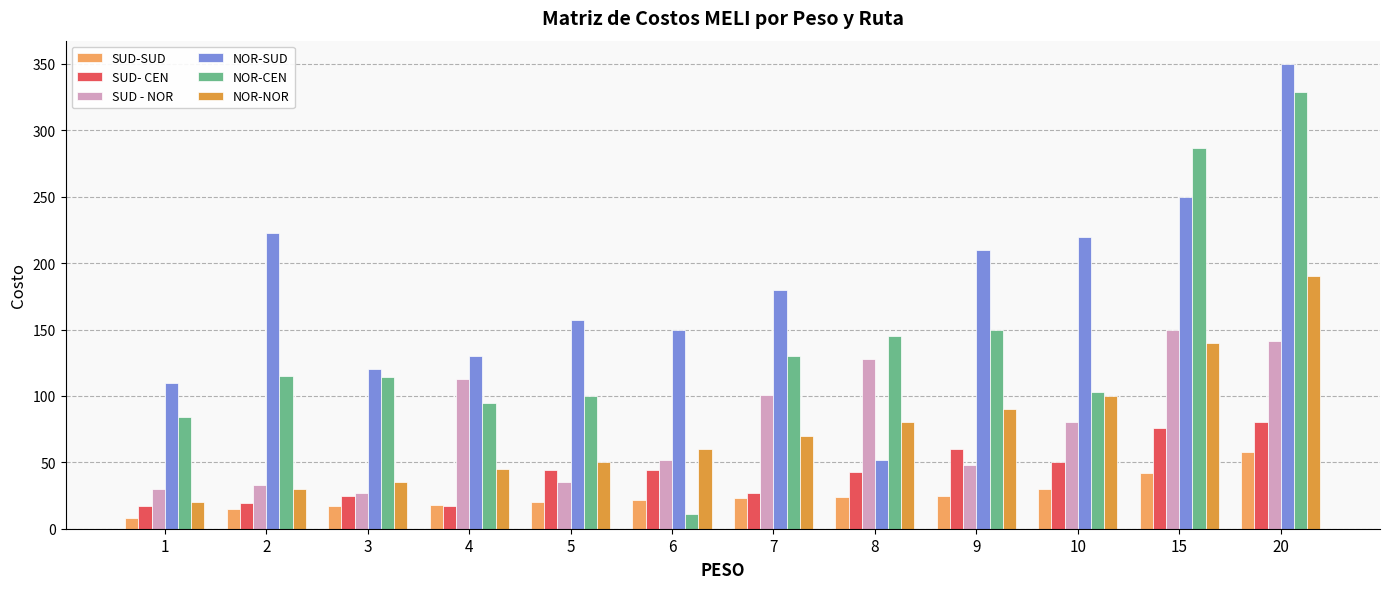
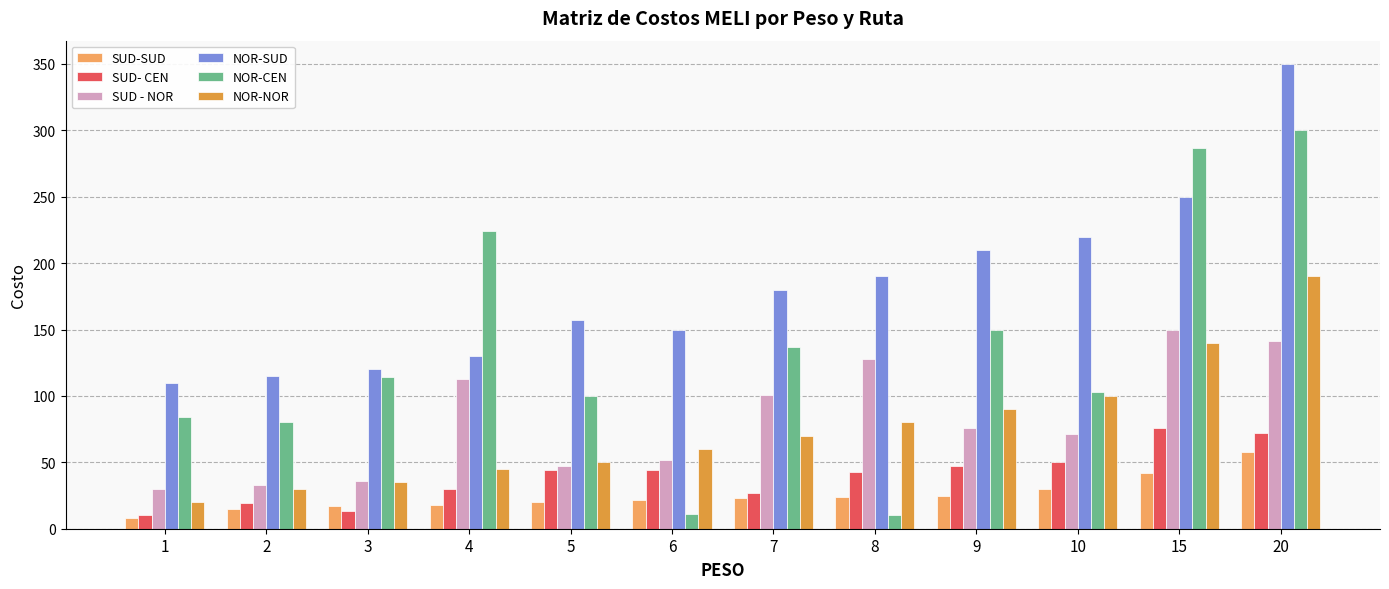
  {
    "SUD- CEN": {
-     "1": 17,
+     "1": 10,
      "2": 19,
-     "3": 25,
-     "4": 17,
+     "3": 13,
+     "4": 30,
      "5": 44,
      "6": 44,
      "7": 27,
      "8": 43,
-     "9": 60,
+     "9": 47,
      "10": 50,
      "15": 76,
-     "20": 80
+     "20": 72
    },
    "SUD - NOR": {
      "1": 30,
      "2": 33,
-     "3": 27,
+     "3": 36,
      "4": 113,
-     "5": 35,
+     "5": 47,
      "6": 52,
      "7": 101,
      "8": 128,
-     "9": 48,
-     "10": 80,
+     "9": 76,
+     "10": 71,
      "15": 150,
      "20": 141
    },
    "NOR-SUD": {
      "1": 110,
-     "2": 223,
+     "2": 115,
      "3": 120,
      "4": 130,
      "5": 157,
      "6": 150,
      "7": 180,
-     "8": 52,
+     "8": 190,
      "9": 210,
      "10": 220,
      "15": 250,
      "20": 350
    },
    "NOR-CEN": {
      "1": 84,
-     "2": 115,
+     "2": 80,
      "3": 114,
-     "4": 95,
+     "4": 224,
      "5": 100,
      "6": 11,
-     "7": 130,
-     "8": 145,
+     "7": 137,
+     "8": 10,
      "9": 150,
      "10": 103,
      "15": 287,
-     "20": 329
+     "20": 300
    }
  }
